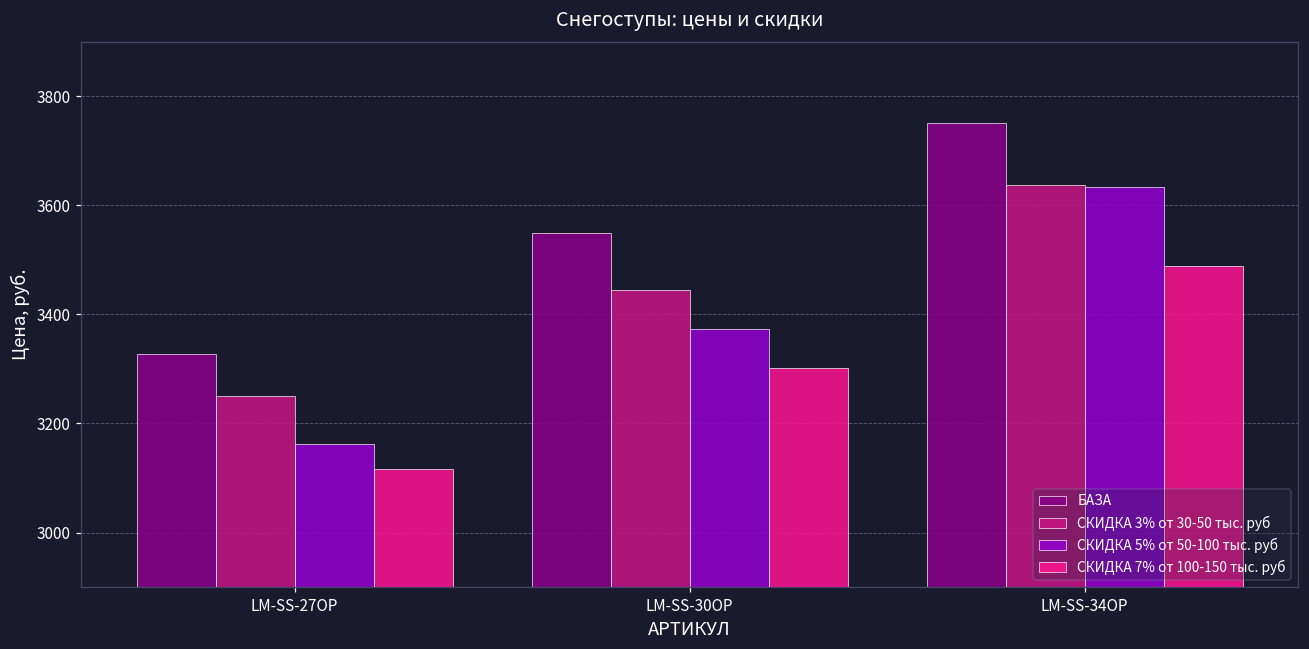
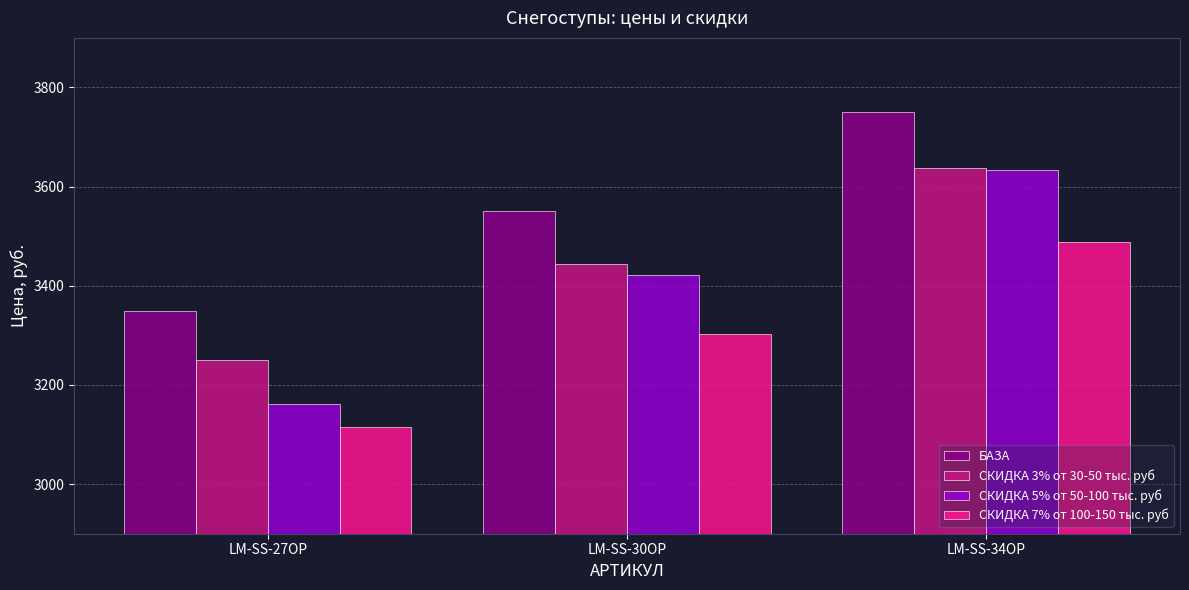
  {
    "БАЗА": {
-     "LM-SS-27OP": 3330,
+     "LM-SS-27OP": 3350,
      "LM-SS-30OP": 3550,
      "LM-SS-34OP": 3750
    },
    "СКИДКА 5% от 50-100 тыс. руб": {
      "LM-SS-27OP": 3160,
-     "LM-SS-30OP": 3370,
+     "LM-SS-30OP": 3420,
      "LM-SS-34OP": 3630
    }
  }
